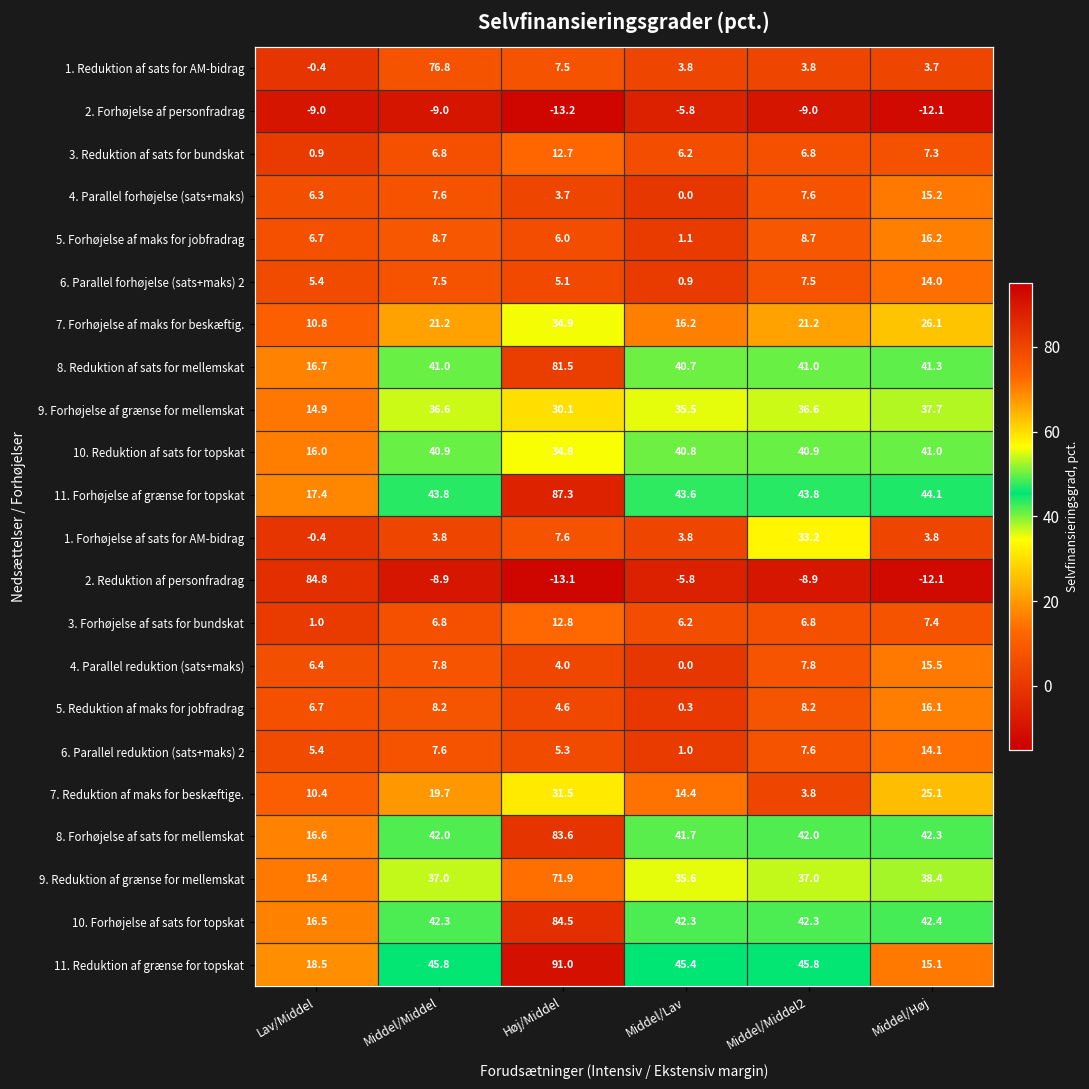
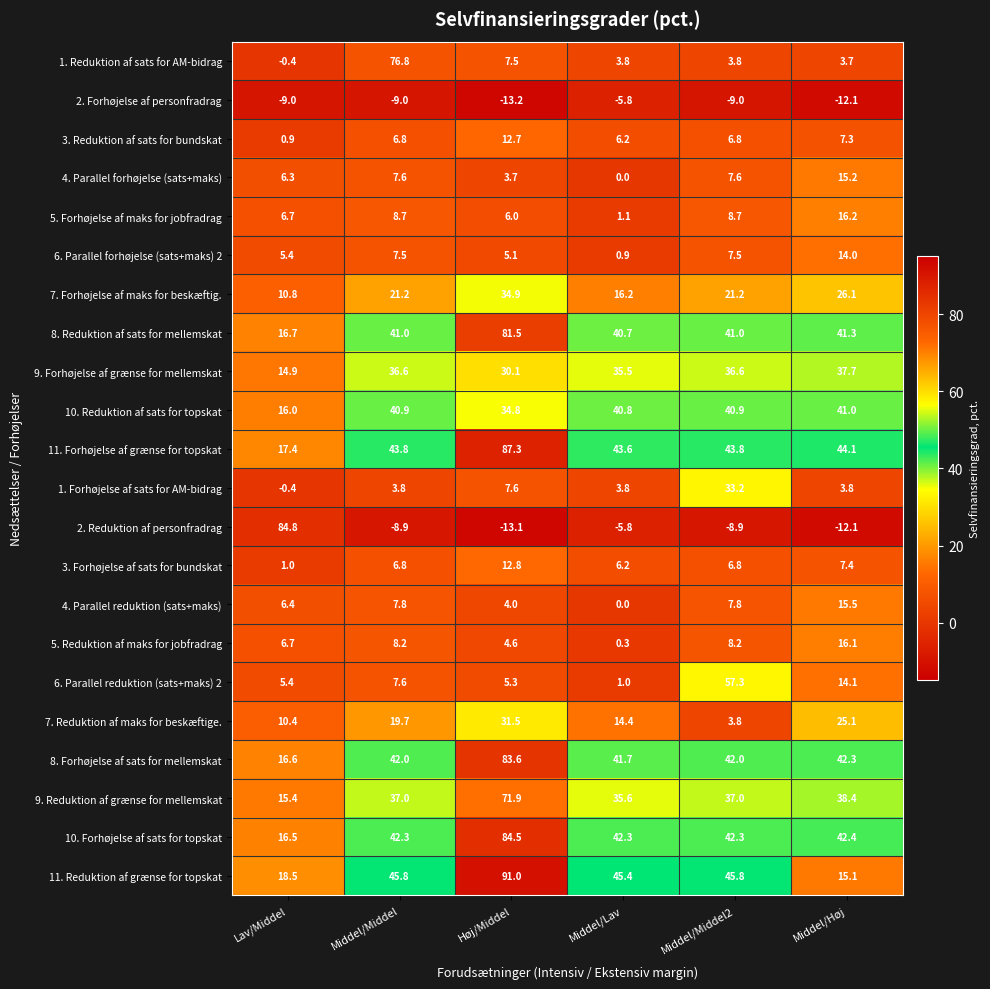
  {
    "1. Reduktion af sats for AM-bidrag": {
      "Lav/Middel": -0.4,
      "Middel/Middel": 76.8,
      "Høj/Middel": 7.5,
      "Middel/Lav": 3.8,
      "Middel/Middel2": 3.8,
      "Middel/Høj": 3.7
    },
    "2. Forhøjelse af personfradrag": {
      "Lav/Middel": -9.0,
      "Middel/Middel": -9.0,
      "Høj/Middel": -13.2,
      "Middel/Lav": -5.8,
      "Middel/Middel2": -9.0,
      "Middel/Høj": -12.1
    },
    "3. Reduktion af sats for bundskat": {
      "Lav/Middel": 0.9,
      "Middel/Middel": 6.8,
      "Høj/Middel": 12.7,
      "Middel/Lav": 6.2,
      "Middel/Middel2": 6.8,
      "Middel/Høj": 7.3
    },
    "4. Parallel forhøjelse (sats+maks)": {
      "Lav/Middel": 6.3,
      "Middel/Middel": 7.6,
      "Høj/Middel": 3.7,
      "Middel/Lav": 0.0,
      "Middel/Middel2": 7.6,
      "Middel/Høj": 15.2
    },
    "5. Forhøjelse af maks for jobfradrag": {
      "Lav/Middel": 6.7,
      "Middel/Middel": 8.7,
      "Høj/Middel": 6.0,
      "Middel/Lav": 1.1,
      "Middel/Middel2": 8.7,
      "Middel/Høj": 16.2
    },
    "6. Parallel forhøjelse (sats+maks) 2": {
      "Lav/Middel": 5.4,
      "Middel/Middel": 7.5,
      "Høj/Middel": 5.1,
      "Middel/Lav": 0.9,
      "Middel/Middel2": 7.5,
      "Middel/Høj": 14.0
    },
    "7. Forhøjelse af maks for beskæftig.": {
      "Lav/Middel": 10.8,
      "Middel/Middel": 21.2,
      "Høj/Middel": 34.9,
      "Middel/Lav": 16.2,
      "Middel/Middel2": 21.2,
      "Middel/Høj": 26.1
    },
    "8. Reduktion af sats for mellemskat": {
      "Lav/Middel": 16.7,
      "Middel/Middel": 41.0,
      "Høj/Middel": 81.5,
      "Middel/Lav": 40.7,
      "Middel/Middel2": 41.0,
      "Middel/Høj": 41.3
    },
    "9. Forhøjelse af grænse for mellemskat": {
      "Lav/Middel": 14.9,
      "Middel/Middel": 36.6,
      "Høj/Middel": 30.1,
      "Middel/Lav": 35.5,
      "Middel/Middel2": 36.6,
      "Middel/Høj": 37.7
    },
    "10. Reduktion af sats for topskat": {
      "Lav/Middel": 16.0,
      "Middel/Middel": 40.9,
      "Høj/Middel": 34.8,
      "Middel/Lav": 40.8,
      "Middel/Middel2": 40.9,
      "Middel/Høj": 41.0
    },
    "11. Forhøjelse af grænse for topskat": {
      "Lav/Middel": 17.4,
      "Middel/Middel": 43.8,
      "Høj/Middel": 87.3,
      "Middel/Lav": 43.6,
      "Middel/Middel2": 43.8,
      "Middel/Høj": 44.1
    },
    "1. Forhøjelse af sats for AM-bidrag": {
      "Lav/Middel": -0.4,
      "Middel/Middel": 3.8,
      "Høj/Middel": 7.6,
      "Middel/Lav": 3.8,
      "Middel/Middel2": 33.2,
      "Middel/Høj": 3.8
    },
    "2. Reduktion af personfradrag": {
      "Lav/Middel": 84.8,
      "Middel/Middel": -8.9,
      "Høj/Middel": -13.1,
      "Middel/Lav": -5.8,
      "Middel/Middel2": -8.9,
      "Middel/Høj": -12.1
    },
    "3. Forhøjelse af sats for bundskat": {
      "Lav/Middel": 1.0,
      "Middel/Middel": 6.8,
      "Høj/Middel": 12.8,
      "Middel/Lav": 6.2,
      "Middel/Middel2": 6.8,
      "Middel/Høj": 7.4
    },
    "4. Parallel reduktion (sats+maks)": {
      "Lav/Middel": 6.4,
      "Middel/Middel": 7.8,
      "Høj/Middel": 4.0,
      "Middel/Lav": 0.0,
      "Middel/Middel2": 7.8,
      "Middel/Høj": 15.5
    },
    "5. Reduktion af maks for jobfradrag": {
      "Lav/Middel": 6.7,
      "Middel/Middel": 8.2,
      "Høj/Middel": 4.6,
      "Middel/Lav": 0.3,
      "Middel/Middel2": 8.2,
      "Middel/Høj": 16.1
    },
    "6. Parallel reduktion (sats+maks) 2": {
      "Lav/Middel": 5.4,
      "Middel/Middel": 7.6,
      "Høj/Middel": 5.3,
      "Middel/Lav": 1.0,
-     "Middel/Middel2": 7.6,
+     "Middel/Middel2": 57.3,
      "Middel/Høj": 14.1
    },
    "7. Reduktion af maks for beskæftige.": {
      "Lav/Middel": 10.4,
      "Middel/Middel": 19.7,
      "Høj/Middel": 31.5,
      "Middel/Lav": 14.4,
      "Middel/Middel2": 3.8,
      "Middel/Høj": 25.1
    },
    "8. Forhøjelse af sats for mellemskat": {
      "Lav/Middel": 16.6,
      "Middel/Middel": 42.0,
      "Høj/Middel": 83.6,
      "Middel/Lav": 41.7,
      "Middel/Middel2": 42.0,
      "Middel/Høj": 42.3
    },
    "9. Reduktion af grænse for mellemskat": {
      "Lav/Middel": 15.4,
      "Middel/Middel": 37.0,
      "Høj/Middel": 71.9,
      "Middel/Lav": 35.6,
      "Middel/Middel2": 37.0,
      "Middel/Høj": 38.4
    },
    "10. Forhøjelse af sats for topskat": {
      "Lav/Middel": 16.5,
      "Middel/Middel": 42.3,
      "Høj/Middel": 84.5,
      "Middel/Lav": 42.3,
      "Middel/Middel2": 42.3,
      "Middel/Høj": 42.4
    },
    "11. Reduktion af grænse for topskat": {
      "Lav/Middel": 18.5,
      "Middel/Middel": 45.8,
      "Høj/Middel": 91.0,
      "Middel/Lav": 45.4,
      "Middel/Middel2": 45.8,
      "Middel/Høj": 15.1
    }
  }
